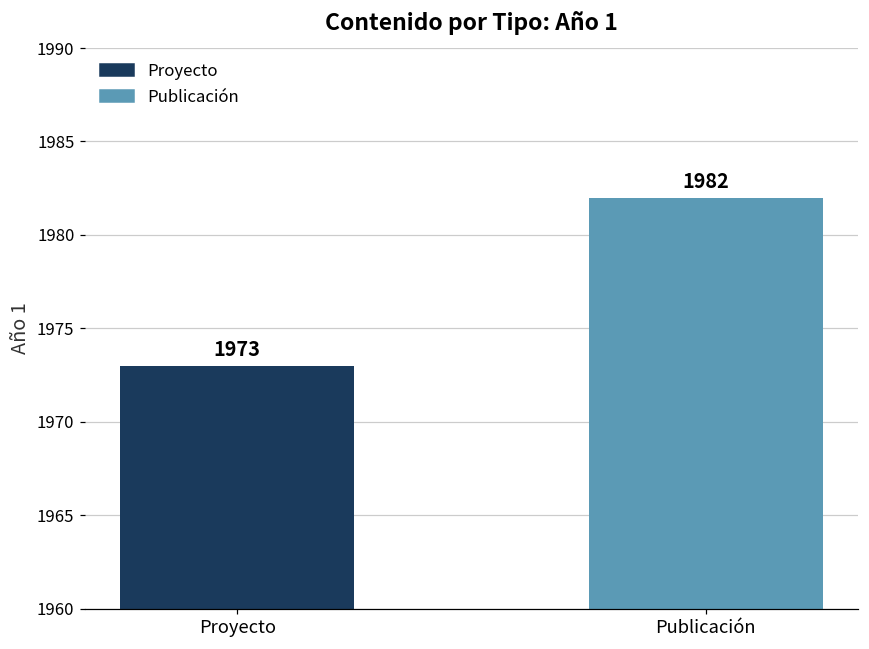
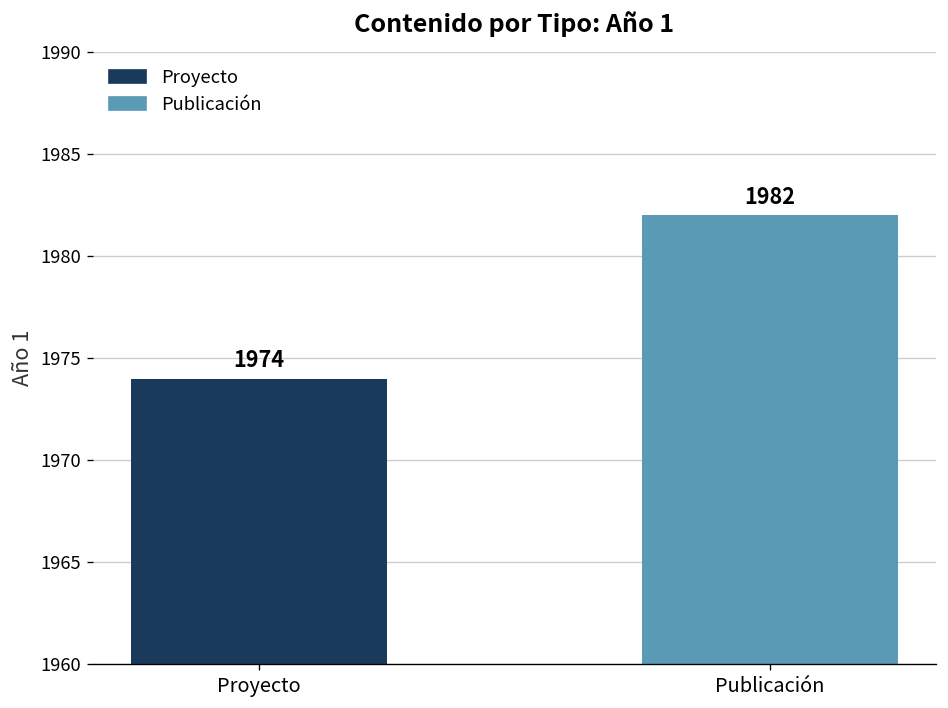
  {
-   "Proyecto": 1973,
+   "Proyecto": 1974,
    "Publicación": 1982
  }
